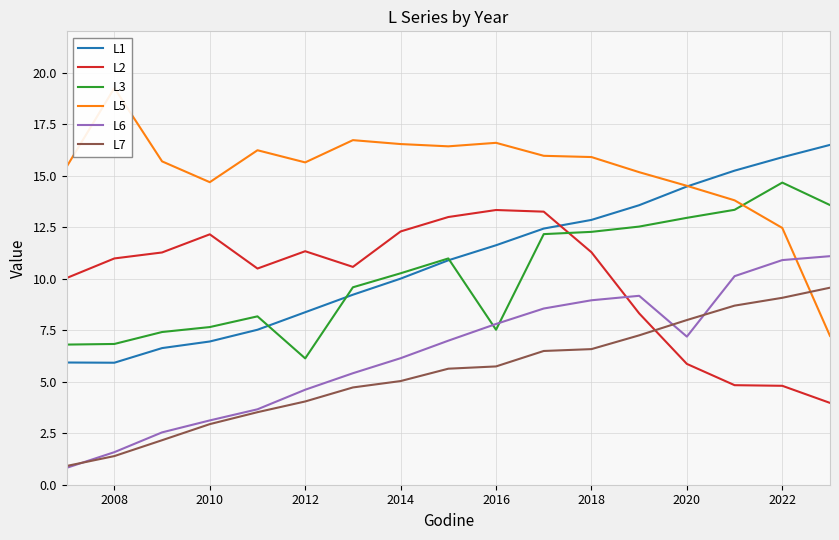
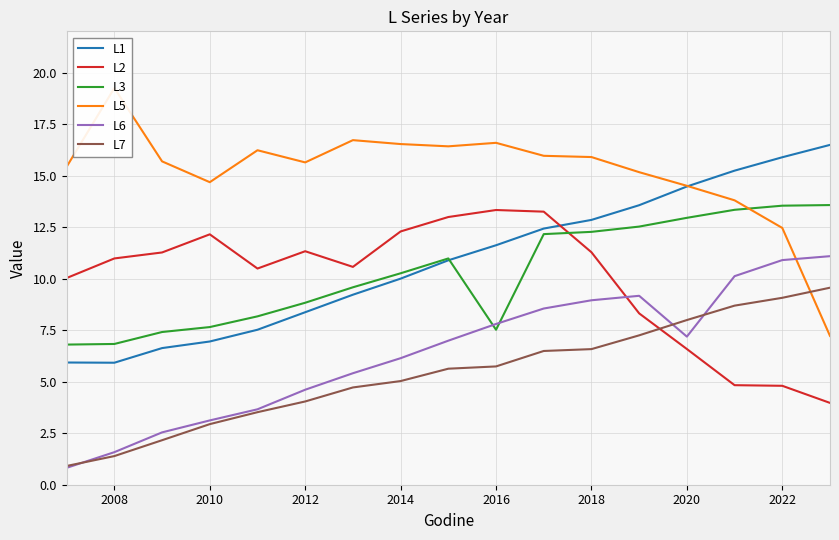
  {
    "L1": {
      "2008": 5.9,
      "2010": 7.0,
      "2012": 8.4,
      "2014": 10.0,
      "2016": 11.6,
      "2018": 12.9,
      "2022": 15.9
    },
    "L2": {
      "2008": 11.0,
      "2010": 12.2,
      "2012": 11.3,
      "2014": 12.3,
      "2016": 13.3,
      "2018": 11.3,
-     "2020": 5.9,
+     "2020": 6.6,
      "2022": 4.8
    },
    "L3": {
      "2008": 6.8,
      "2010": 7.7,
-     "2012": 6.1,
+     "2012": 8.8,
      "2014": 10.3,
      "2016": 7.5,
      "2018": 12.3,
      "2020": 13.0,
-     "2022": 14.7
+     "2022": 13.5
    },
    "L5": {
      "2010": 14.7,
      "2012": 15.6,
      "2014": 16.5,
      "2016": 16.6,
      "2018": 15.9,
      "2022": 12.5
    },
    "L6": {
      "2008": 1.6,
      "2010": 3.1,
      "2012": 4.6,
      "2014": 6.1,
      "2016": 7.8,
      "2018": 9.0,
      "2020": 7.2,
      "2022": 10.9
    },
    "L7": {
      "2008": 1.4,
      "2010": 2.9,
      "2012": 4.0,
      "2014": 5.0,
      "2016": 5.7,
      "2018": 6.6,
      "2020": 8.0,
      "2022": 9.1
    }
  }
